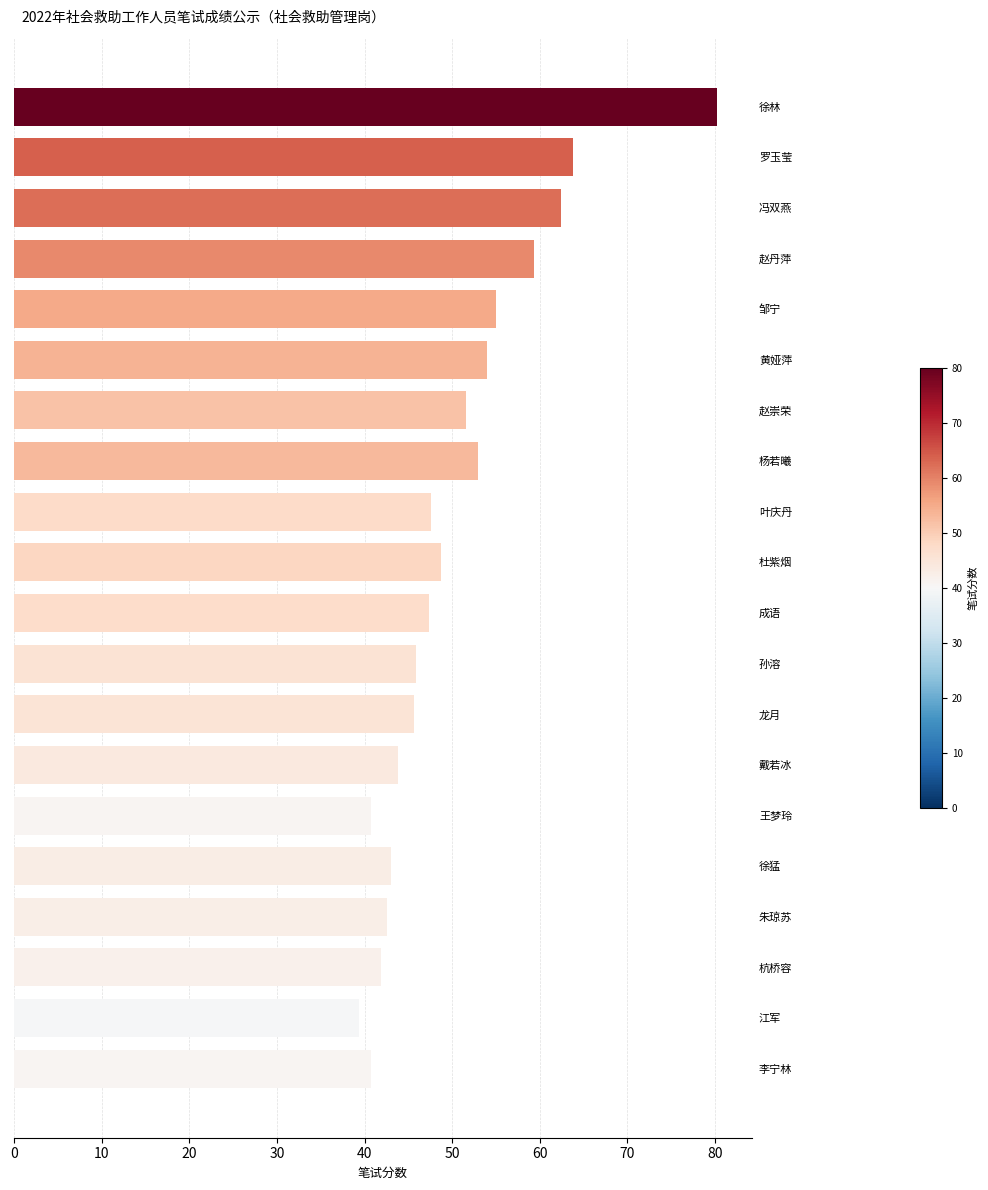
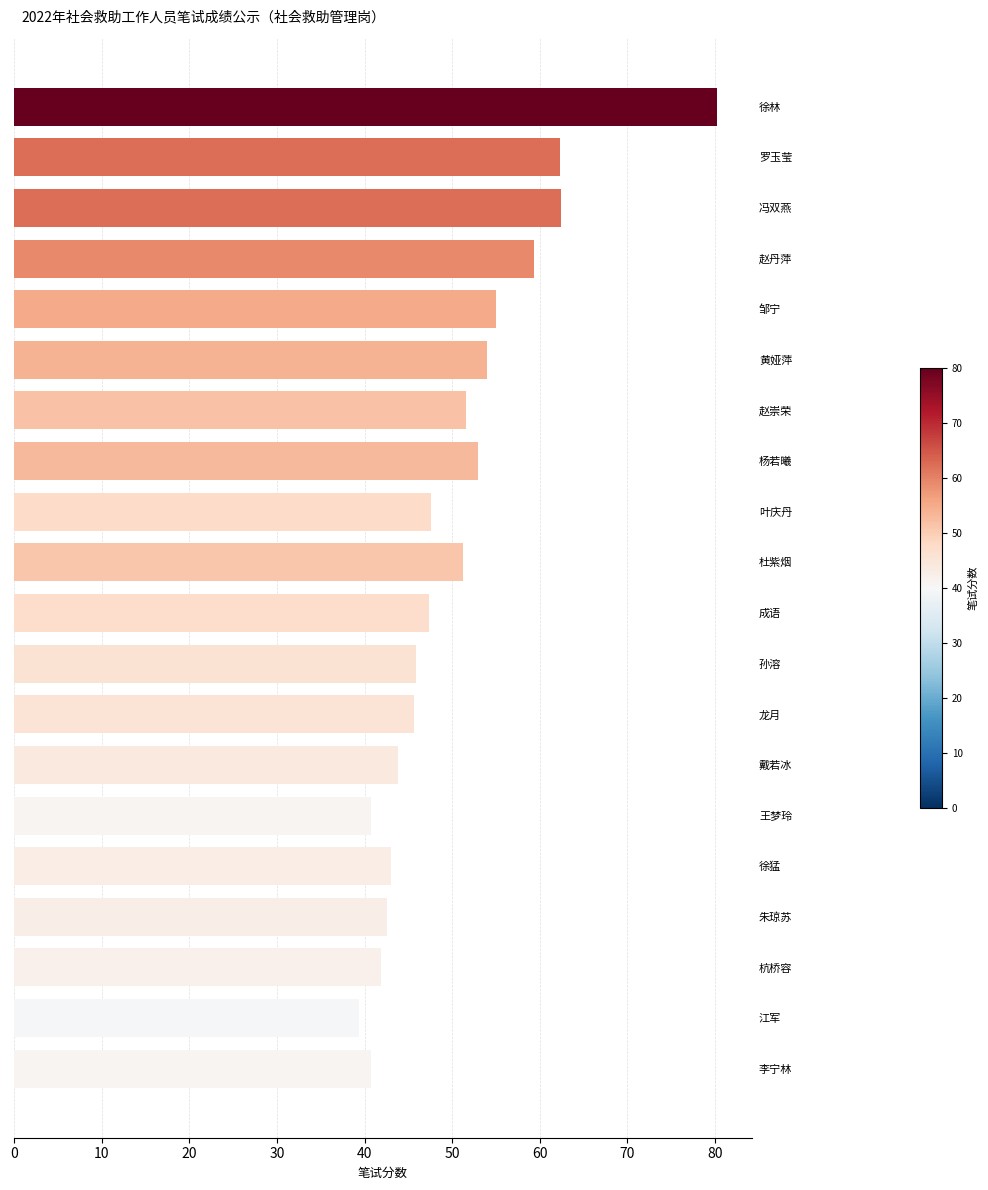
  {
    "徐林": 80,
-   "罗玉莹": 64,
+   "罗玉莹": 62,
    "冯双燕": 62,
    "赵丹萍": 59,
    "邹宁": 55,
    "黄娅萍": 54,
    "赵崇荣": 52,
    "杨若曦": 53,
    "叶庆丹": 48,
-   "杜紫烟": 49,
+   "杜紫烟": 51,
    "成语": 47,
    "孙溶": 46,
    "龙月": 46,
    "戴若冰": 44,
    "王梦玲": 41,
    "徐猛": 43,
    "朱琼苏": 43,
    "杭桥容": 42,
    "江军": 39,
    "李宁林": 41
  }
